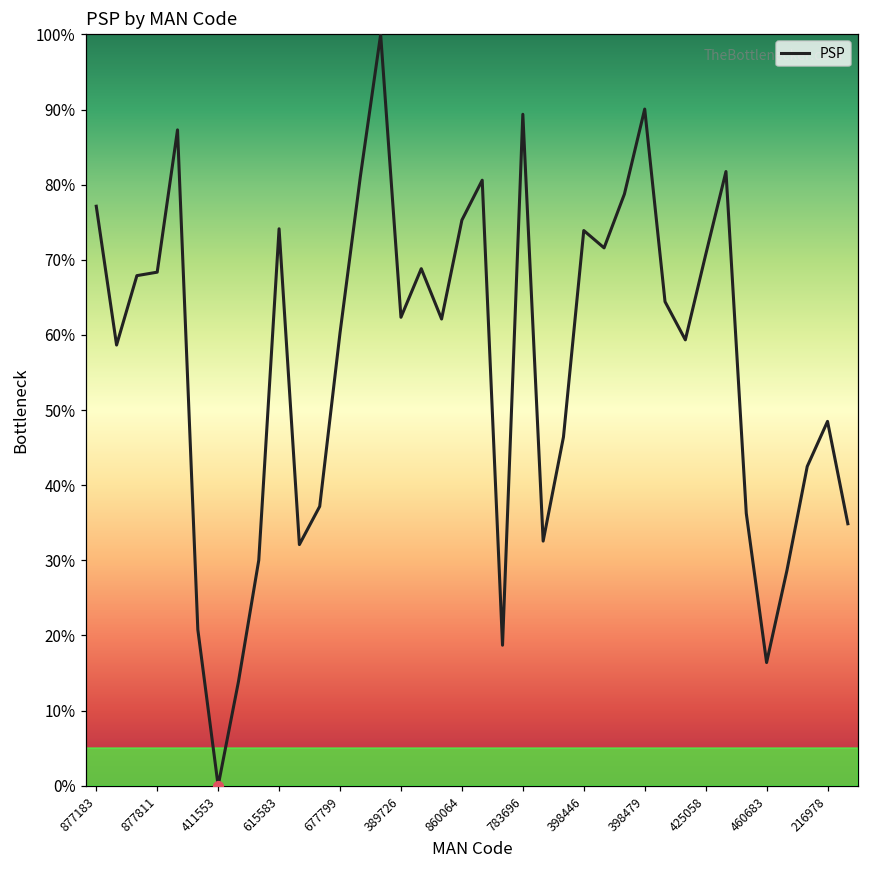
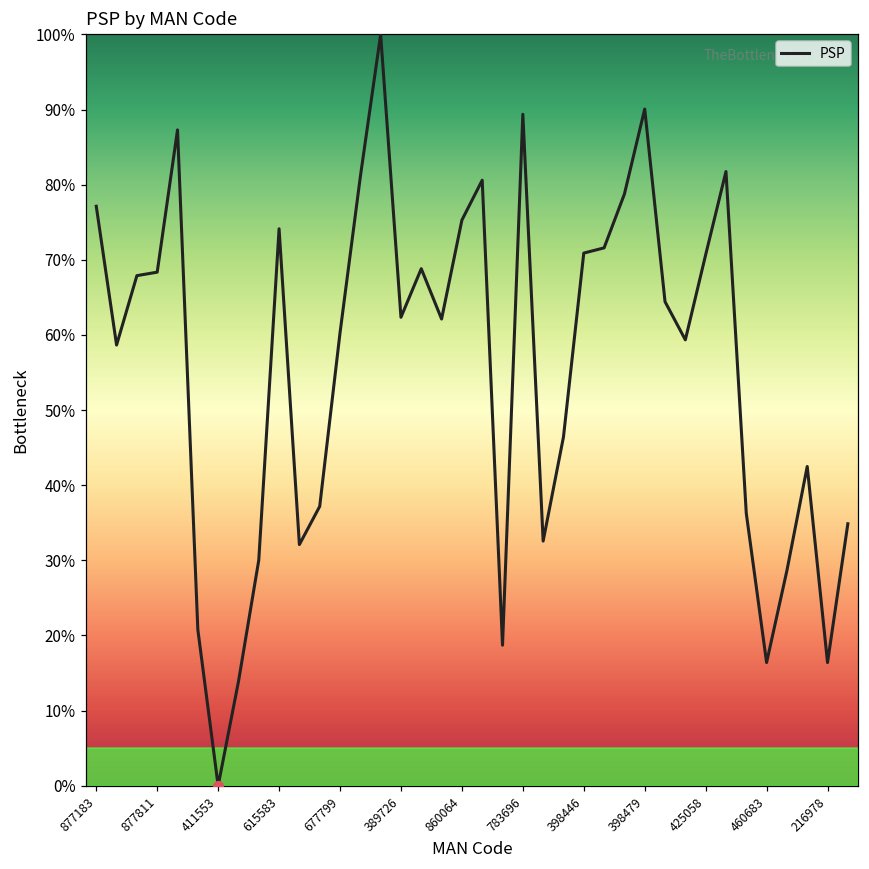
  {
    "PSP": {
      "877183": "77%",
      "877811": "68%",
      "615583": "74%",
      "677799": "60%",
      "389726": "62%",
      "860064": "75%",
      "783696": "89%",
-     "398446": "74%",
+     "398446": "71%",
      "398479": "90%",
      "425058": "71%",
      "460683": "16%",
-     "216978": "48%"
+     "216978": "16%"
    }
  }
